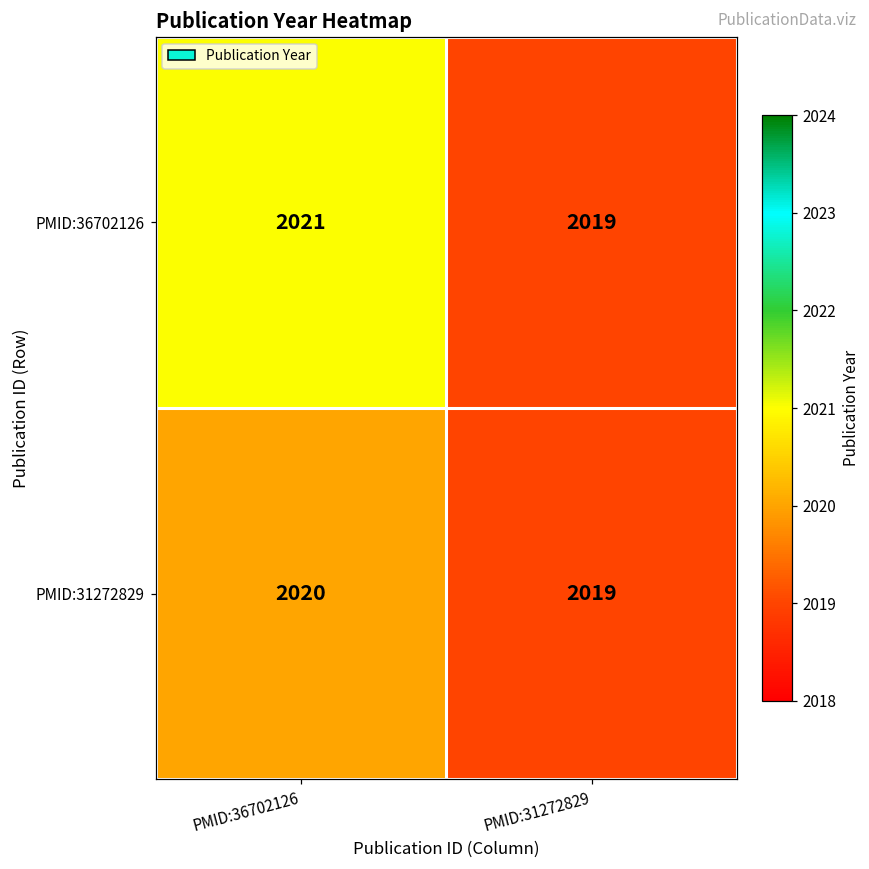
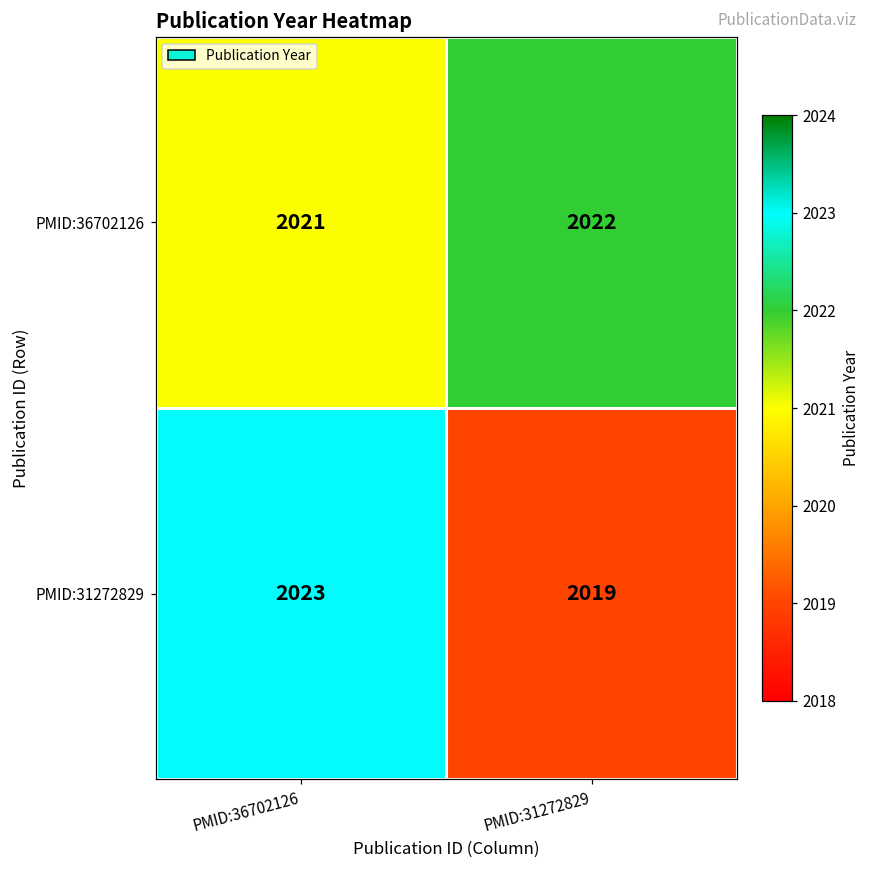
  {
    "PMID:36702126": {
      "PMID:36702126": 2021,
-     "PMID:31272829": 2019
+     "PMID:31272829": 2022
    },
    "PMID:31272829": {
-     "PMID:36702126": 2020,
+     "PMID:36702126": 2023,
      "PMID:31272829": 2019
    }
  }
